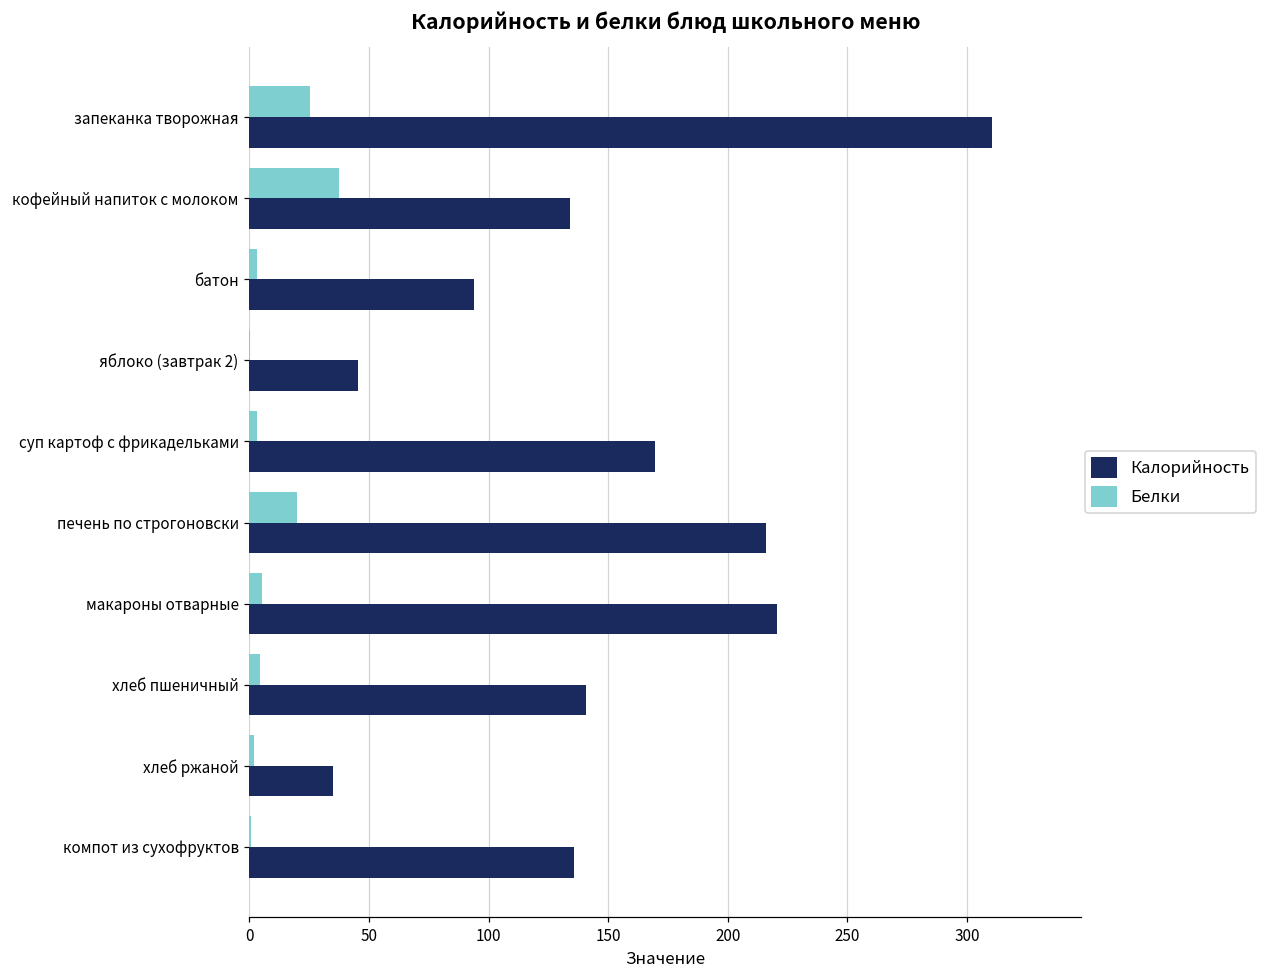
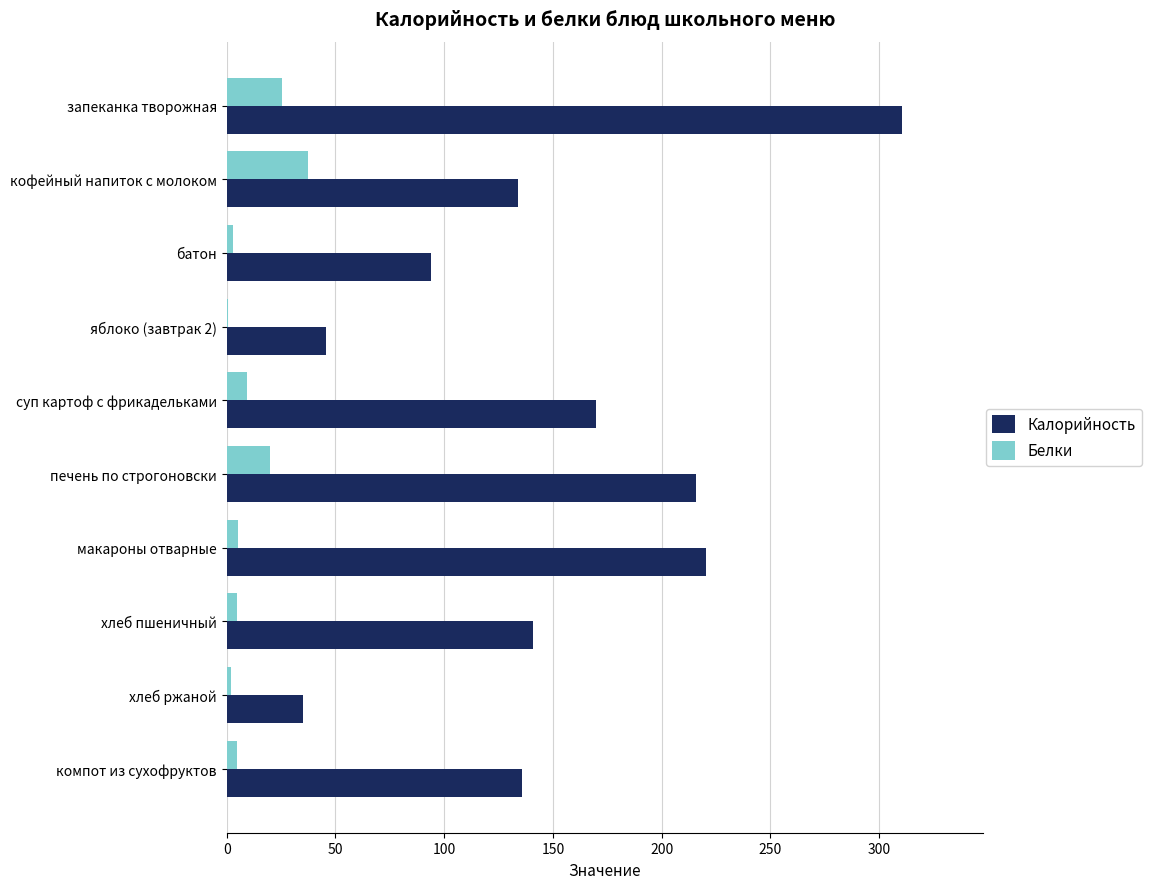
  {
    "Калорийность": {
      "запеканка творожная": 311,
      "кофейный напиток с молоком": 134,
      "батон": 94,
      "яблоко (завтрак 2)": 46,
      "суп картоф с фрикадельками": 170,
      "печень по строгоновски": 216,
      "макароны отварные": 221,
      "хлеб пшеничный": 141,
      "хлеб ржаной": 35,
      "компот из сухофруктов": 136
    },
    "Белки": {
      "запеканка творожная": 25,
      "кофейный напиток с молоком": 37,
      "батон": 3,
-     "суп картоф с фрикадельками": 3,
+     "суп картоф с фрикадельками": 9,
      "печень по строгоновски": 20,
      "макароны отварные": 5,
      "хлеб пшеничный": 5,
      "хлеб ржаной": 2,
-     "компот из сухофруктов": 1
+     "компот из сухофруктов": 5
    }
  }
